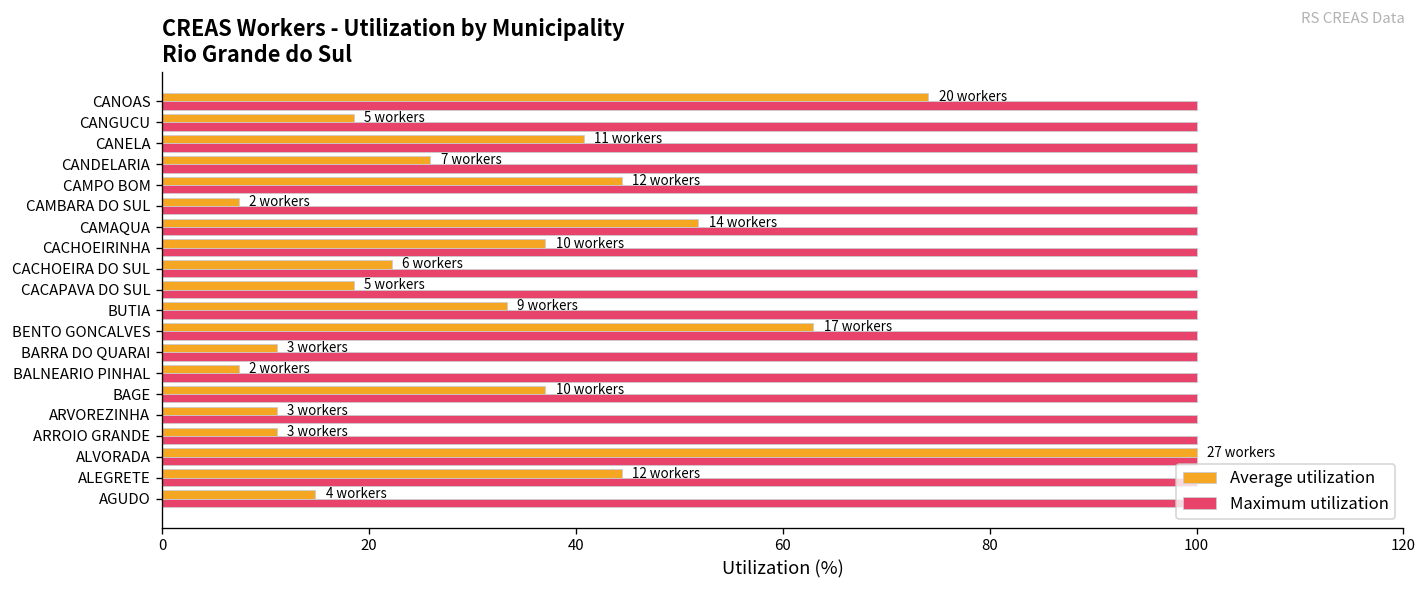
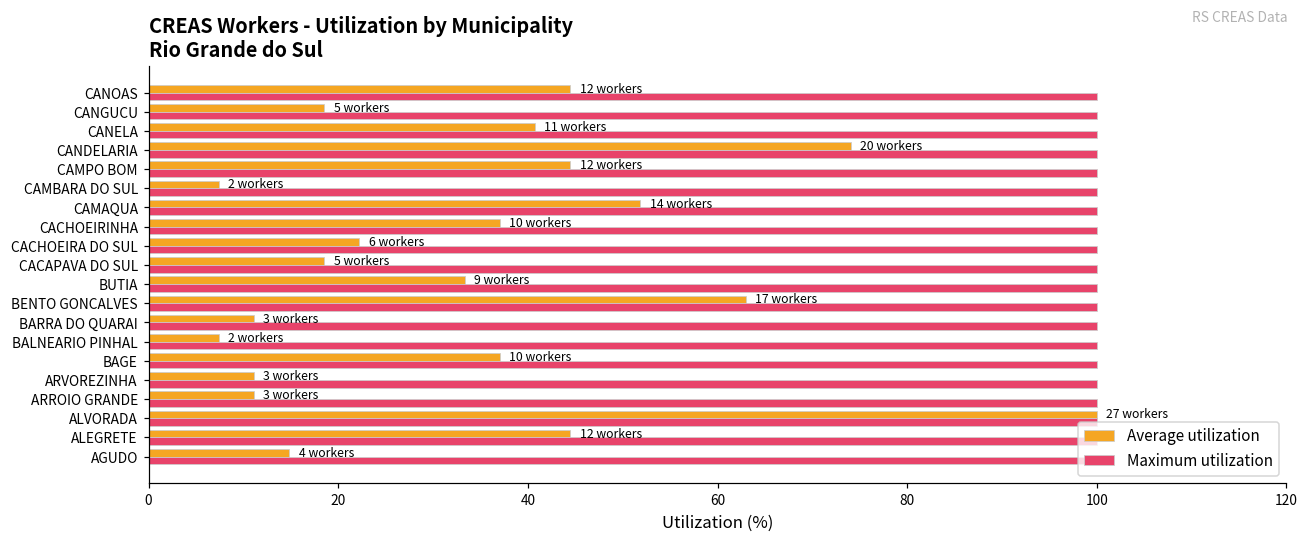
  {
    "Average utilization": {
-     "CANOAS": 20,
-     "CANDELARIA": 7
+     "CANOAS": 12,
+     "CANDELARIA": 20
    },
    "Maximum utilization": {
      "CANOAS": 100,
      "CANGUCU": 100,
      "CANELA": 100,
      "CANDELARIA": 100,
      "CAMPO BOM": 100,
      "CAMBARA DO SUL": 100,
      "CAMAQUA": 100,
      "CACHOEIRINHA": 100,
      "CACHOEIRA DO SUL": 100,
      "CACAPAVA DO SUL": 100,
      "BUTIA": 100,
      "BENTO GONCALVES": 100,
      "BARRA DO QUARAI": 100,
      "BALNEARIO PINHAL": 100,
      "BAGE": 100,
      "ARVOREZINHA": 100,
      "ARROIO GRANDE": 100
    }
  }
